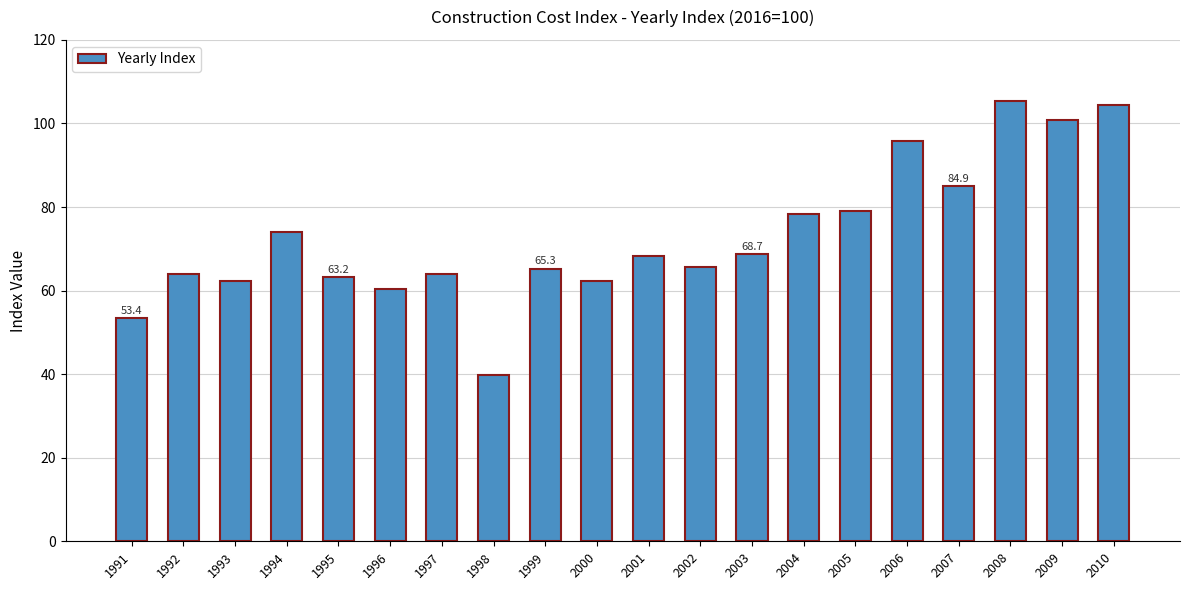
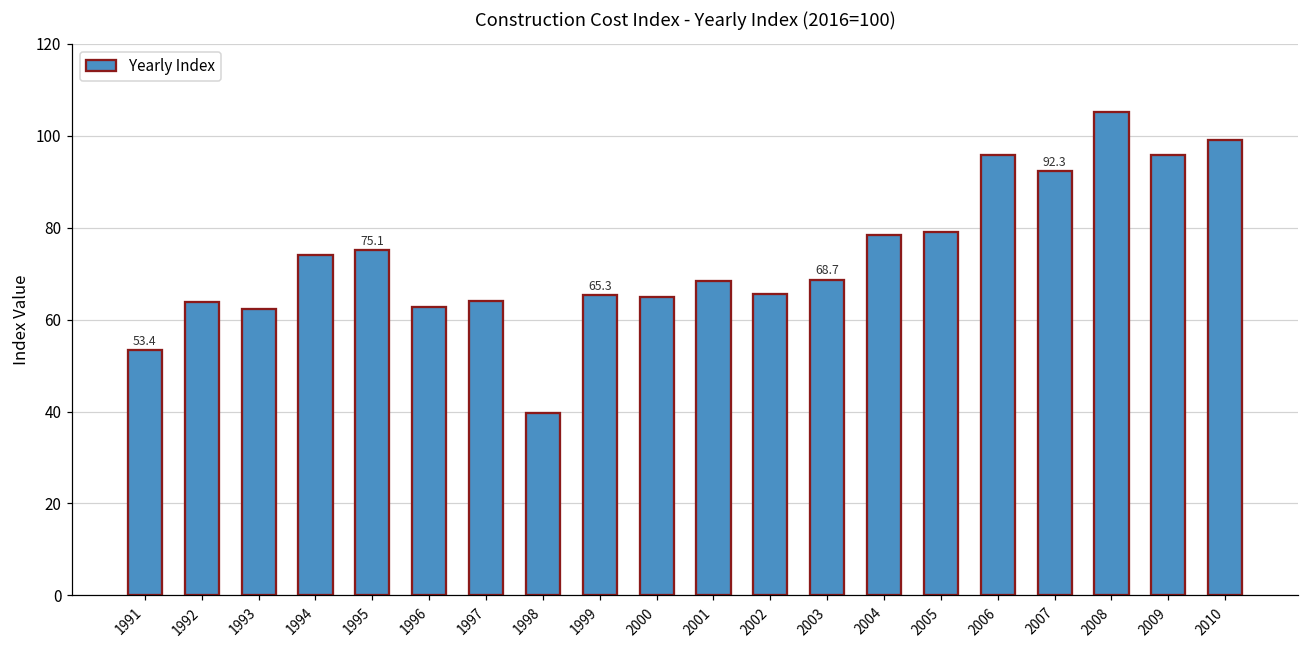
  {
    "1991": 53.4,
-   "1995": 63.2,
-   "1996": 60,
+   "1995": 75.1,
+   "1996": 63,
    "1999": 65.3,
-   "2000": 62,
+   "2000": 65,
    "2003": 68.7,
-   "2007": 84.9,
-   "2009": 101,
-   "2010": 104
+   "2007": 92.3,
+   "2009": 96,
+   "2010": 99
  }
